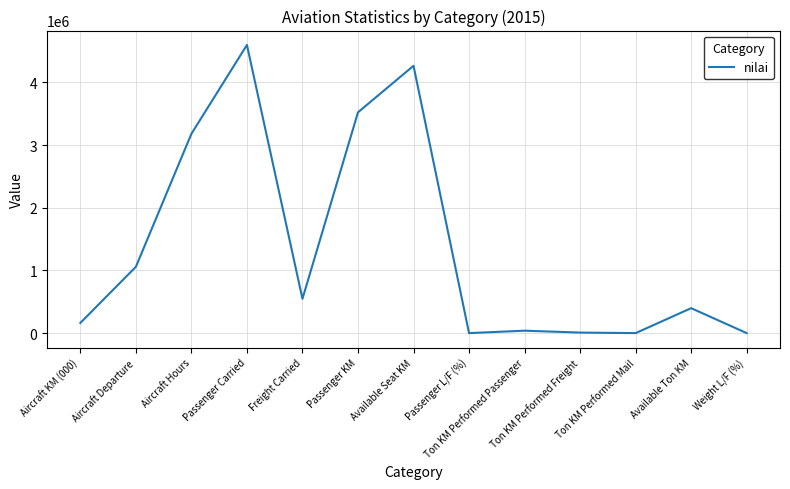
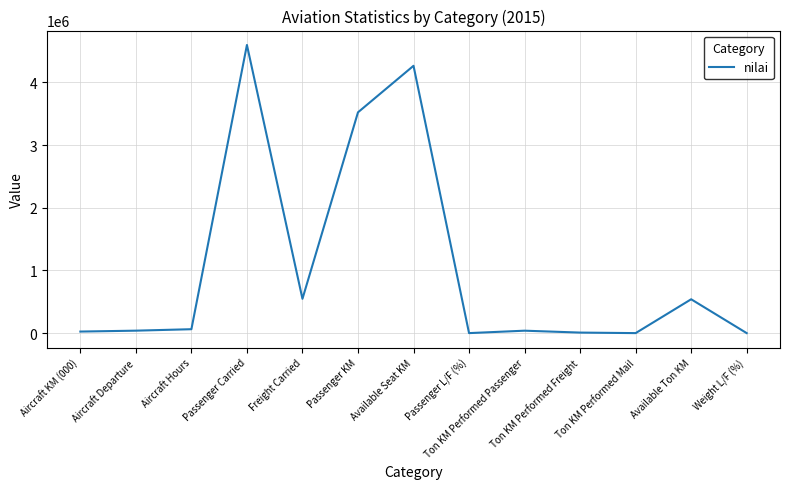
  {
-   "Aircraft KM (000)": 200000,
-   "Aircraft Departure": 1100000,
-   "Aircraft Hours": 3200000,
+   "Aircraft KM (000)": 0,
+   "Aircraft Departure": 0,
+   "Aircraft Hours": 100000,
    "Passenger Carried": 4600000,
    "Freight Carried": 500000,
    "Passenger KM": 3500000,
    "Available Seat KM": 4300000,
    "Passenger L/F (%)": 0,
    "Ton KM Performed Passenger": 0,
    "Ton KM Performed Freight": 0,
    "Ton KM Performed Mail": 0,
-   "Available Ton KM": 400000,
+   "Available Ton KM": 500000,
    "Weight L/F (%)": 0
  }
